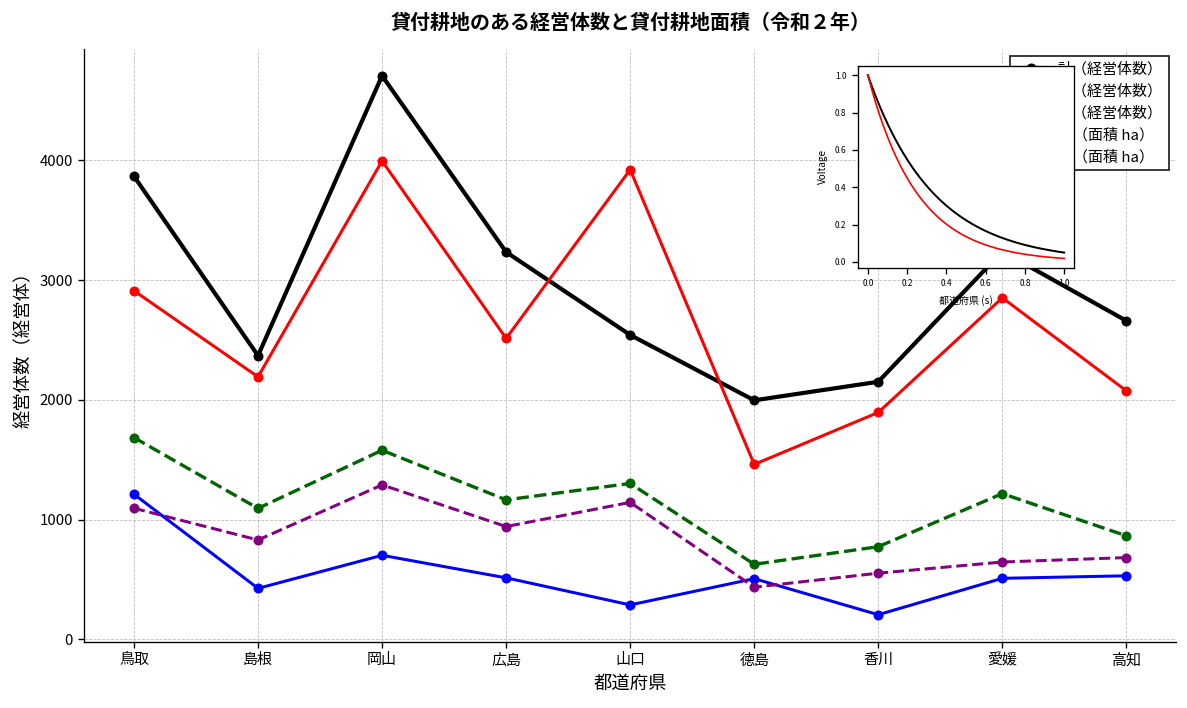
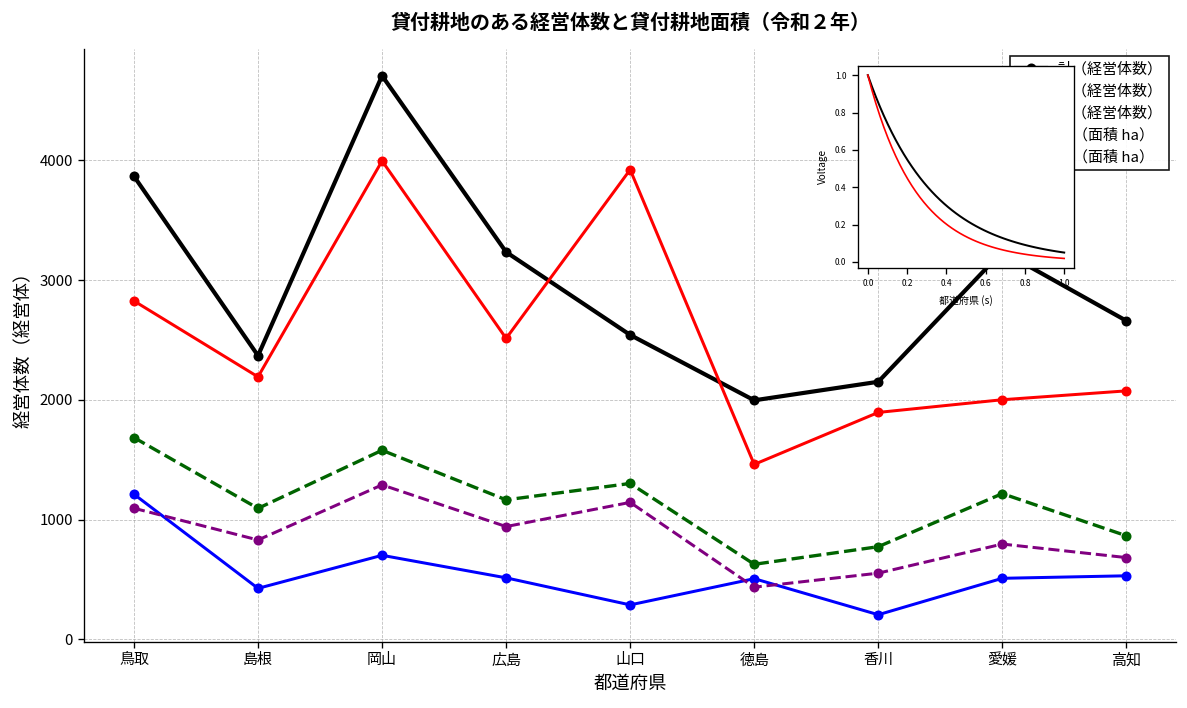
  {
    "貸付耕地のある経営体数と貸付耕地面積（令和２年）": {
      "計（経営体数）": {
        "鳥取": 3900,
        "島根": 2400,
        "岡山": 4700,
        "広島": 3200,
        "山口": 2500,
        "徳島": 2000,
        "香川": 2200,
        "愛媛": 3200,
        "高知": 2700
      },
      "田（経営体数）": {
-       "鳥取": 2900,
+       "鳥取": 2800,
        "島根": 2200,
        "岡山": 4000,
        "広島": 2500,
        "山口": 3900,
        "徳島": 1500,
        "香川": 1900,
-       "愛媛": 2900,
+       "愛媛": 2000,
        "高知": 2100
      },
      "畑（経営体数）": {
        "鳥取": 1200,
        "島根": 400,
        "岡山": 700,
        "広島": 500,
        "山口": 300,
        "徳島": 500,
        "香川": 200,
        "愛媛": 500,
        "高知": 500
      },
      "計（面積 ha）": {
        "鳥取": 1700,
        "島根": 1100,
        "岡山": 1600,
        "広島": 1200,
        "山口": 1300,
        "徳島": 600,
        "香川": 800,
        "愛媛": 1200,
        "高知": 900
      },
      "田（面積 ha）": {
        "鳥取": 1100,
        "島根": 800,
        "岡山": 1300,
        "広島": 900,
        "山口": 1100,
        "徳島": 400,
        "香川": 600,
-       "愛媛": 600,
+       "愛媛": 800,
        "高知": 700
      }
    }
  }
